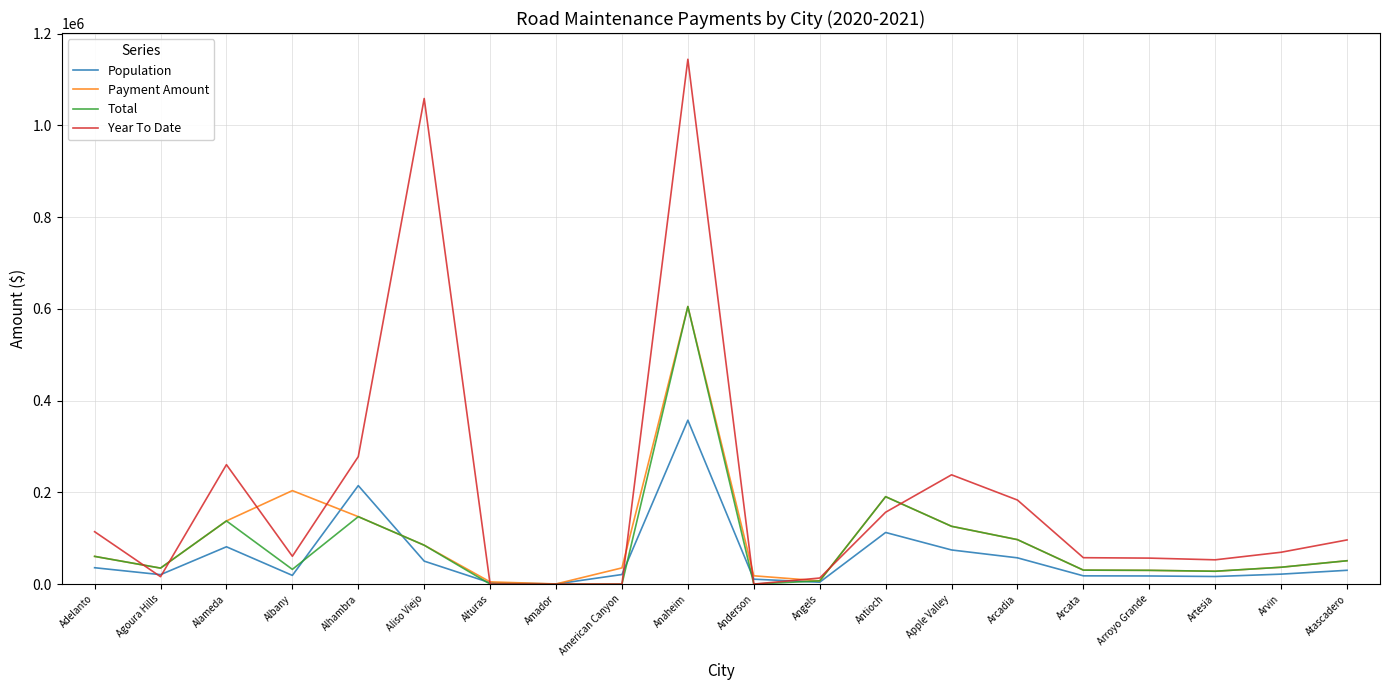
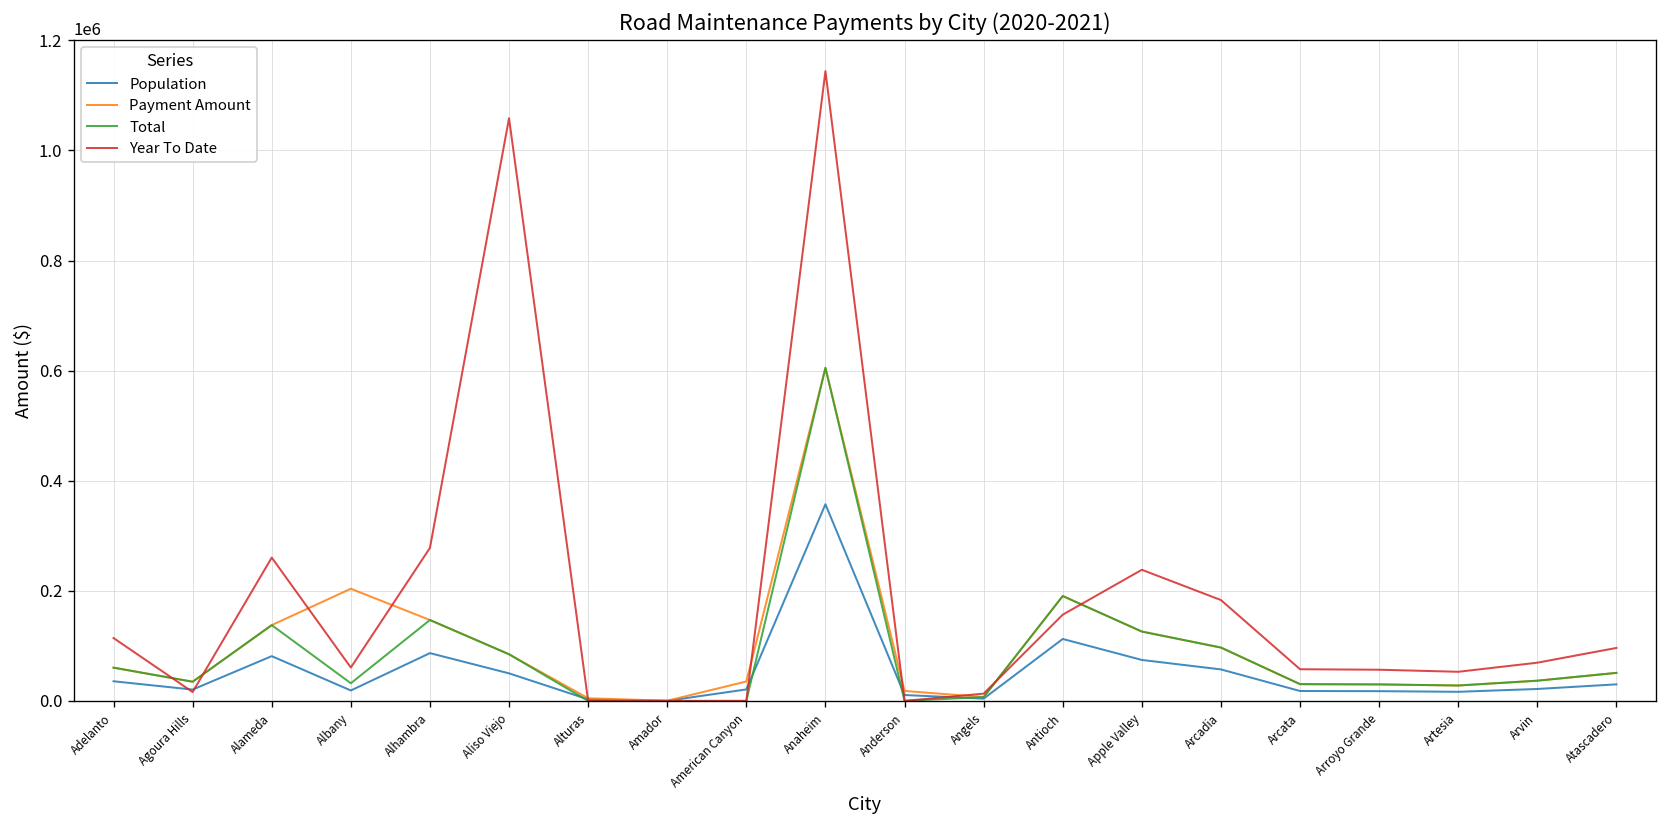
  {
    "Population": {
      "Adelanto": 40000,
      "Alameda": 80000,
      "Albany": 20000,
-     "Alhambra": 210000,
+     "Alhambra": 90000,
      "Aliso Viejo": 50000,
      "American Canyon": 20000,
      "Anaheim": 360000,
      "Anderson": 10000,
      "Antioch": 110000,
      "Apple Valley": 70000,
      "Arcadia": 60000,
      "Arcata": 20000,
      "Arroyo Grande": 20000,
      "Artesia": 20000,
      "Arvin": 20000,
      "Atascadero": 30000
    },
    "Payment Amount": {
      "Albany": 200000,
      "American Canyon": 40000,
      "Anderson": 20000
    },
    "Total": {
      "Albany": 30000
    },
    "Year To Date": {
      "Adelanto": 110000,
      "Alameda": 260000,
      "Albany": 60000,
      "Alhambra": 280000,
      "Aliso Viejo": 1060000,
      "Anaheim": 1140000,
      "Angels": 10000,
      "Antioch": 160000,
      "Apple Valley": 240000,
      "Arcadia": 180000,
      "Arcata": 60000,
      "Arroyo Grande": 60000,
      "Artesia": 50000,
      "Arvin": 70000,
      "Atascadero": 100000
    }
  }
